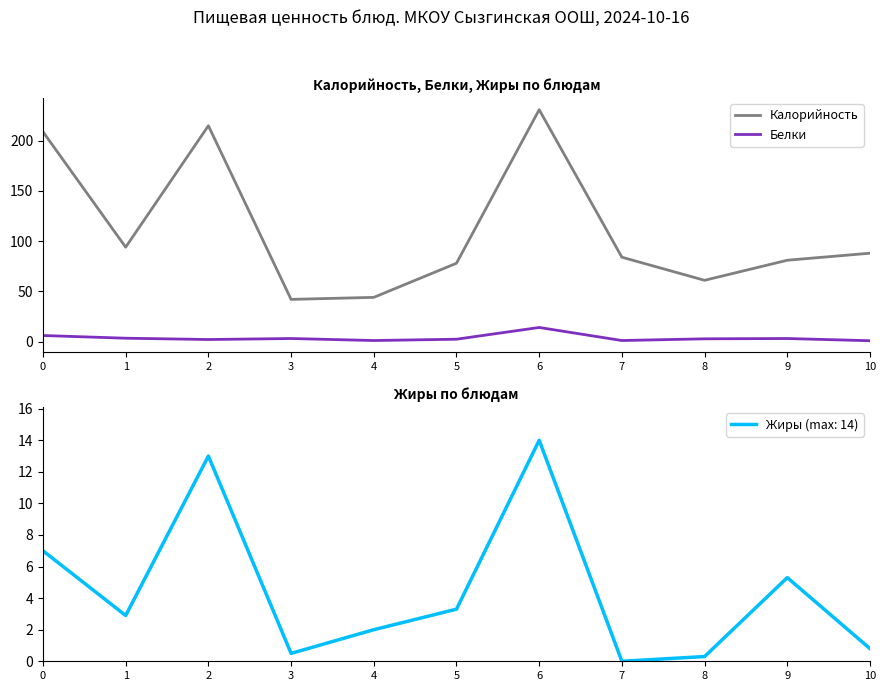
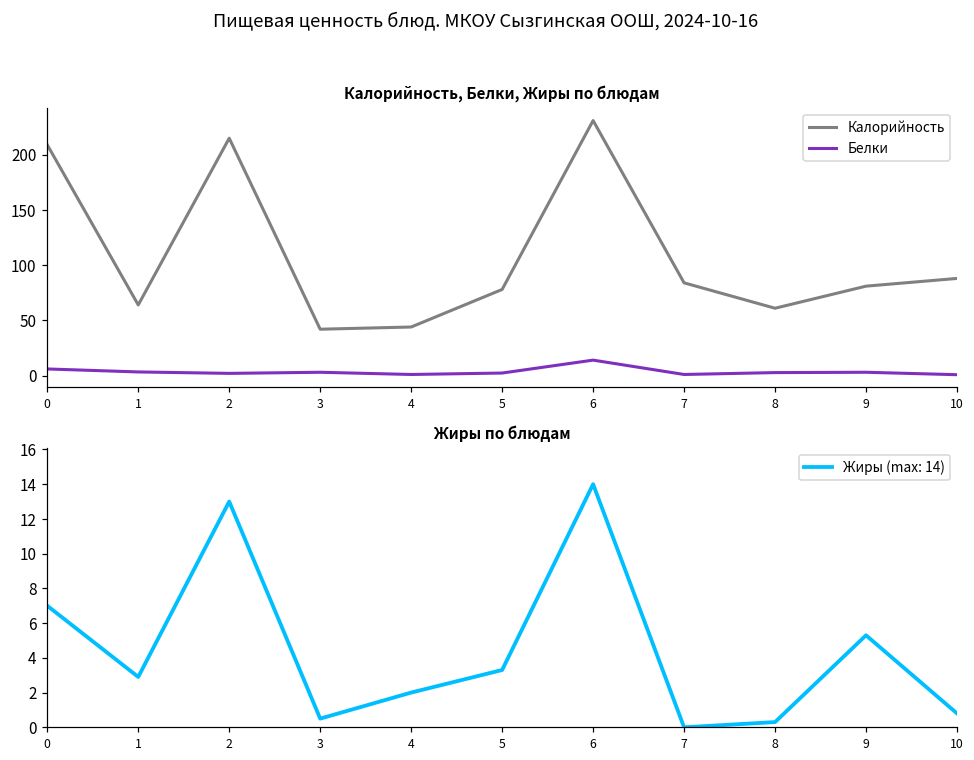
  {
    "Калорийность, Белки, Жиры по блюдам": {
      "Калорийность": {
        "0": 209,
-       "1": 94,
+       "1": 64,
        "2": 215,
        "3": 42,
        "4": 44,
        "5": 78,
        "6": 231,
        "7": 84,
        "8": 61,
        "9": 81,
        "10": 88
      },
      "Белки": {
        "0": 6,
        "1": 3,
        "2": 2,
        "3": 3,
        "4": 1,
        "5": 2,
        "6": 14,
        "7": 1,
        "8": 3,
        "9": 3,
        "10": 1
      }
    },
    "Жиры по блюдам": {
      "0": 7.0,
      "1": 2.9,
      "2": 13.0,
      "3": 0.5,
      "4": 2.0,
      "5": 3.3,
      "6": 14.0,
      "7": 0.0,
      "8": 0.3,
      "9": 5.3,
      "10": 0.8
    }
  }
